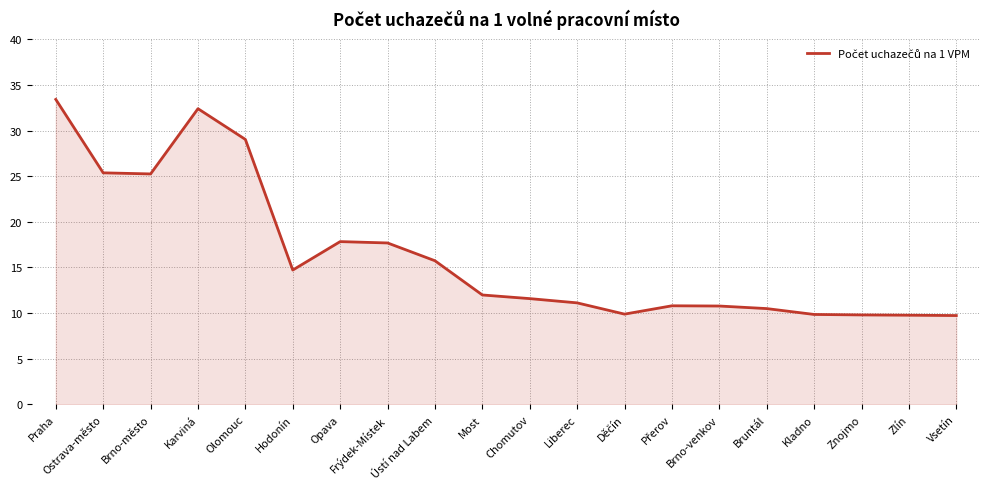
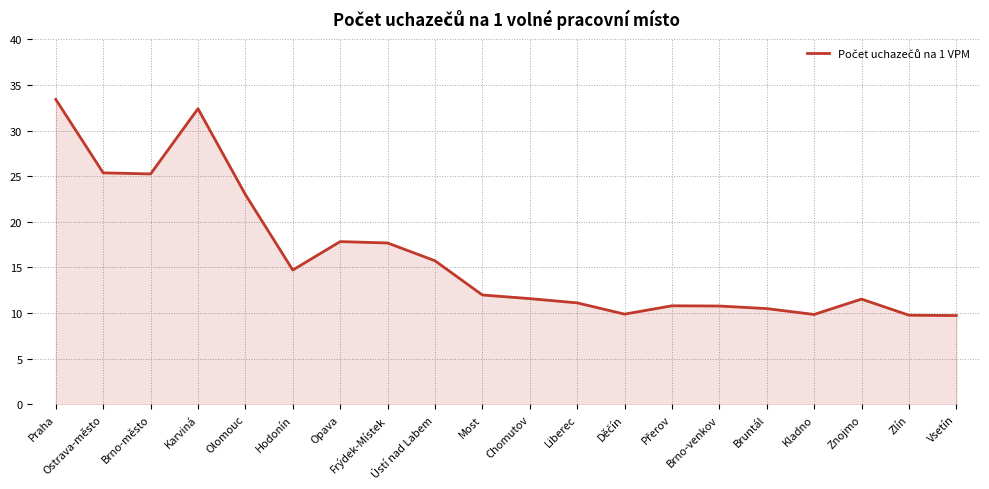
  {
    "Praha": 33,
    "Ostrava-město": 25,
    "Brno-město": 25,
    "Karviná": 32,
-   "Olomouc": 29,
+   "Olomouc": 23,
    "Hodonín": 15,
    "Opava": 18,
    "Frýdek-Místek": 18,
    "Ústí nad Labem": 16,
    "Most": 12,
    "Chomutov": 12,
    "Liberec": 11,
    "Děčín": 10,
    "Přerov": 11,
    "Brno-venkov": 11,
    "Bruntál": 10,
    "Kladno": 10,
-   "Znojmo": 10,
+   "Znojmo": 12,
    "Zlín": 10,
    "Vsetín": 10
  }
